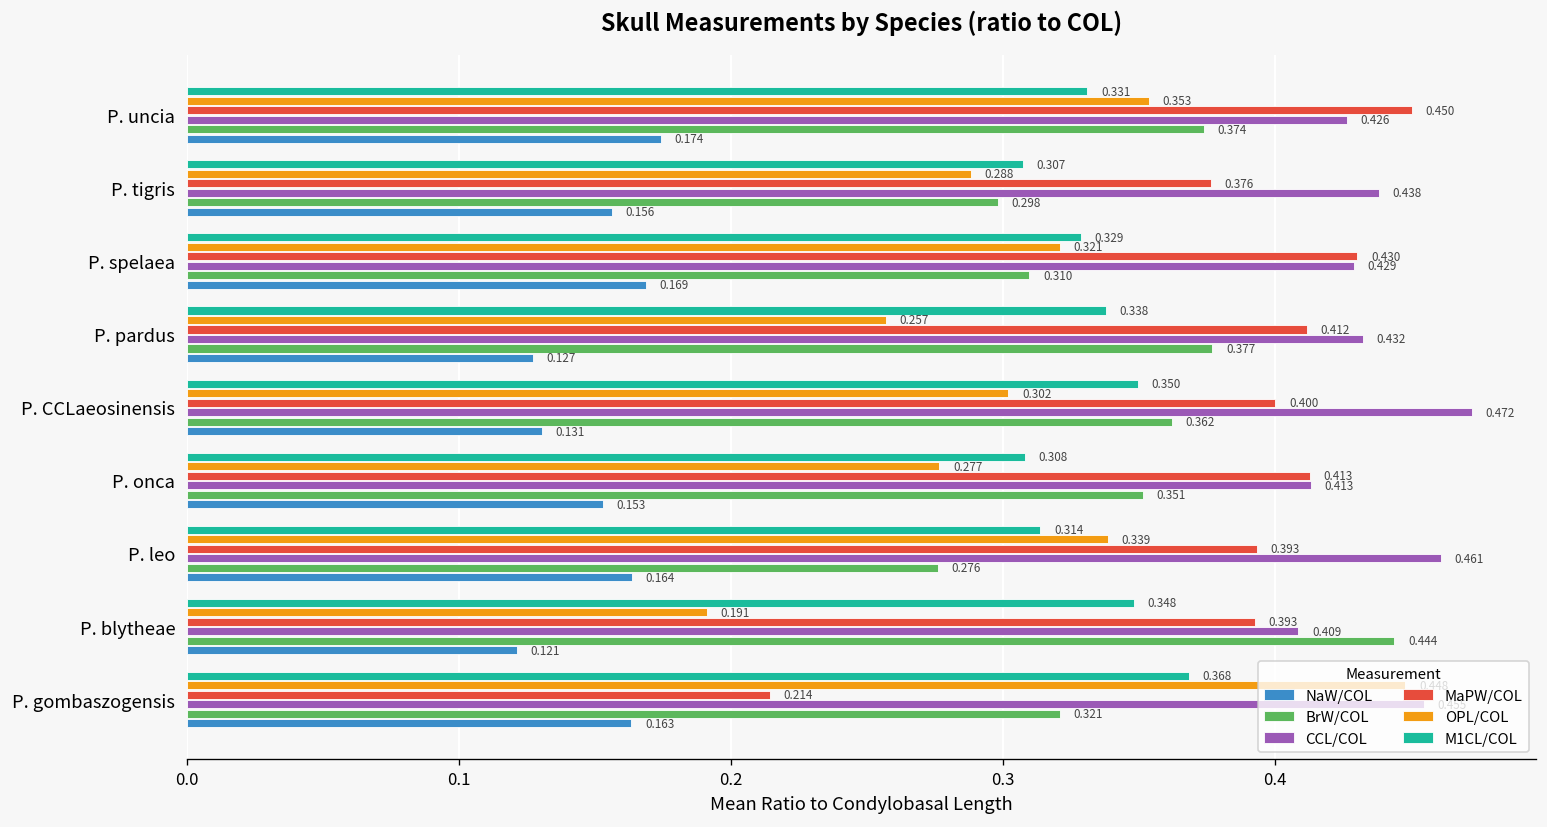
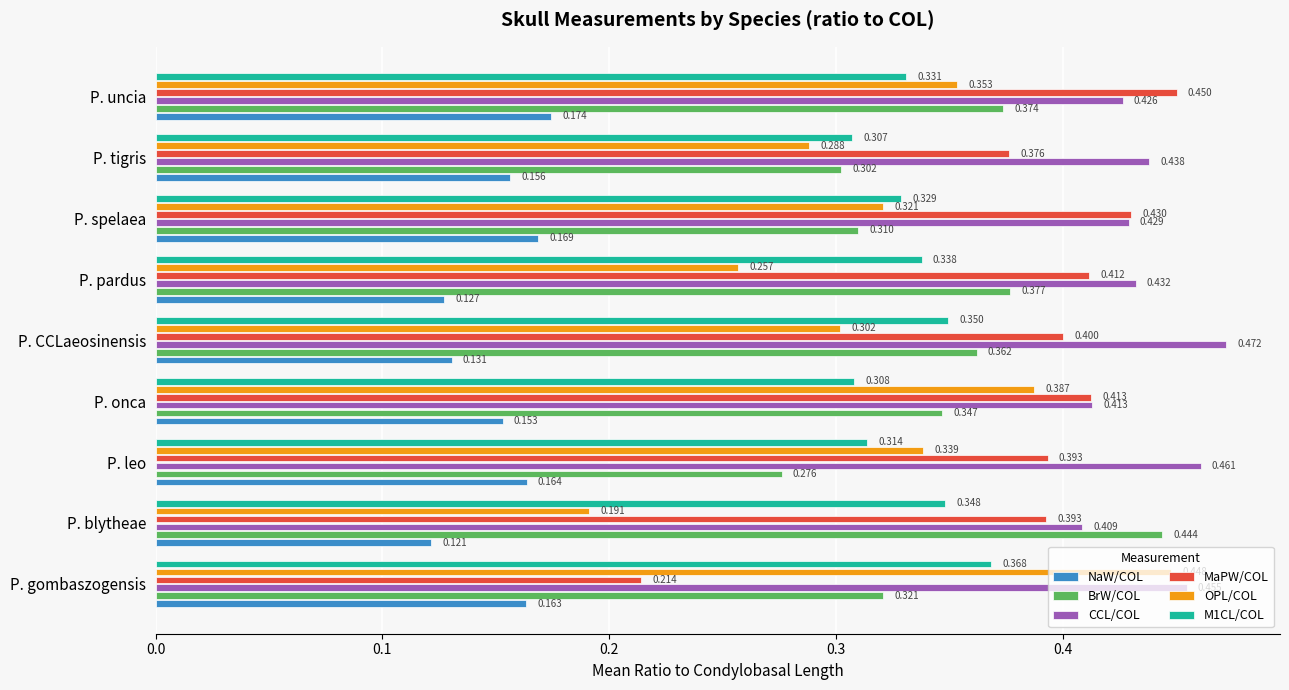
  {
    "NaW/COL": {
      "P. uncia": 0.174,
      "P. tigris": 0.156,
      "P. spelaea": 0.169,
      "P. pardus": 0.127,
      "P. CCLaeosinensis": 0.131,
      "P. onca": 0.153,
      "P. leo": 0.164,
      "P. blytheae": 0.121,
      "P. gombaszogensis": 0.163
    },
    "BrW/COL": {
      "P. uncia": 0.374,
-     "P. tigris": 0.298,
+     "P. tigris": 0.302,
      "P. spelaea": 0.310,
      "P. pardus": 0.377,
      "P. CCLaeosinensis": 0.362,
-     "P. onca": 0.351,
+     "P. onca": 0.347,
      "P. leo": 0.276,
      "P. blytheae": 0.444,
      "P. gombaszogensis": 0.321
    },
    "CCL/COL": {
      "P. uncia": 0.426,
      "P. tigris": 0.438,
      "P. pardus": 0.432,
      "P. CCLaeosinensis": 0.472,
      "P. leo": 0.461,
      "P. blytheae": 0.409
    },
    "MaPW/COL": {
      "P. uncia": 0.450,
      "P. tigris": 0.376,
      "P. pardus": 0.412,
      "P. CCLaeosinensis": 0.400,
      "P. leo": 0.393,
      "P. blytheae": 0.393,
      "P. gombaszogensis": 0.214
    },
    "OPL/COL": {
      "P. uncia": 0.353,
      "P. tigris": 0.288,
      "P. spelaea": 0.321,
      "P. pardus": 0.257,
      "P. CCLaeosinensis": 0.302,
-     "P. onca": 0.277,
+     "P. onca": 0.387,
      "P. leo": 0.339,
      "P. blytheae": 0.191
    },
    "M1CL/COL": {
      "P. uncia": 0.331,
      "P. tigris": 0.307,
      "P. spelaea": 0.329,
      "P. pardus": 0.338,
      "P. CCLaeosinensis": 0.350,
      "P. onca": 0.308,
      "P. leo": 0.314,
      "P. blytheae": 0.348,
      "P. gombaszogensis": 0.368
    }
  }
